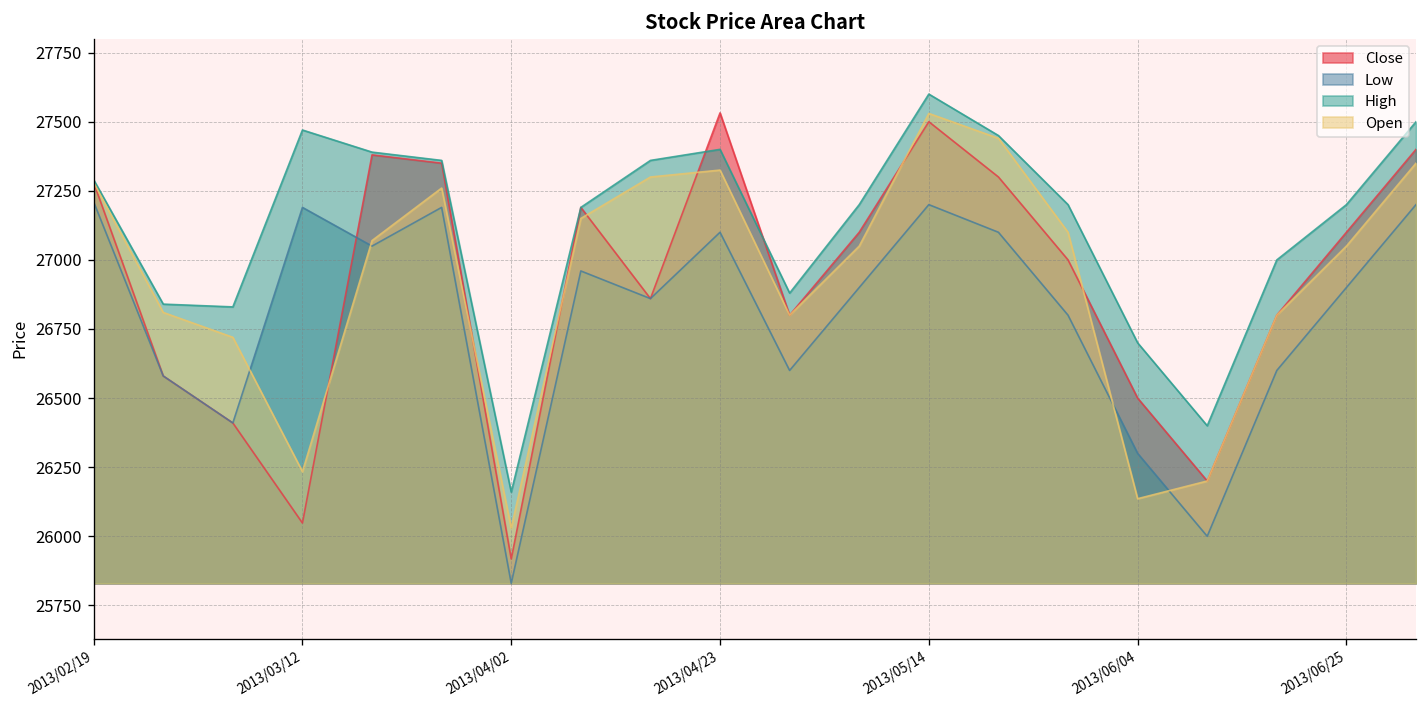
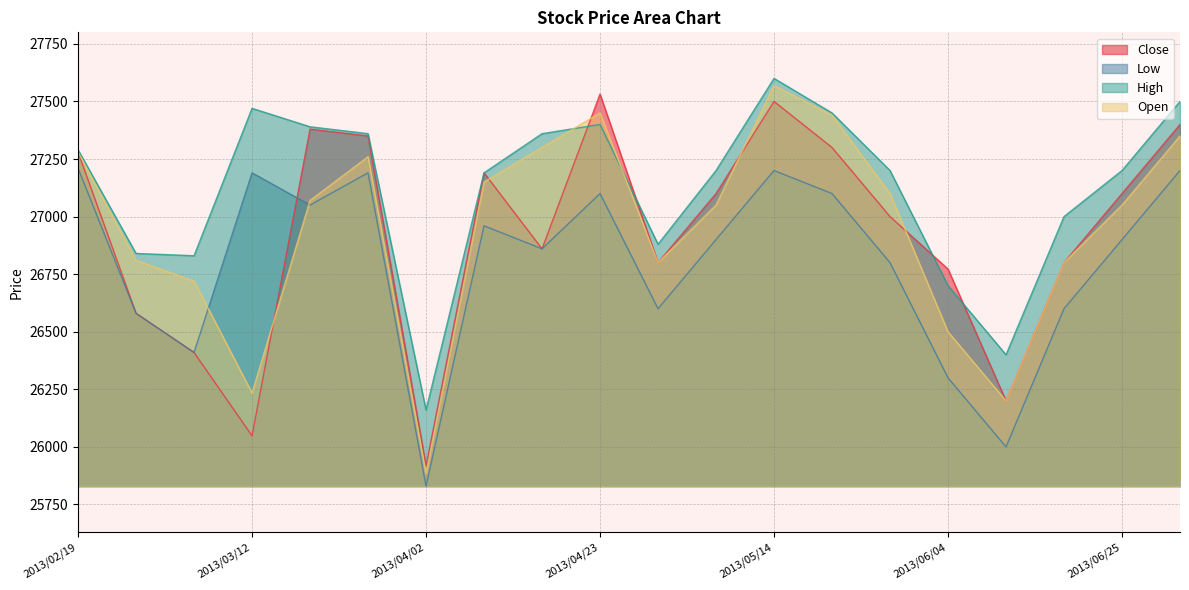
  {
    "Close": {
      "2013/03/12": 26050,
      "2013/04/02": 25920,
      "2013/04/23": 27530,
      "2013/05/14": 27500,
-     "2013/06/04": 26500,
+     "2013/06/04": 26770,
      "2013/06/25": 27100
    },
    "Open": {
      "2013/03/12": 26230,
-     "2013/04/02": 26030,
-     "2013/04/23": 27330,
-     "2013/05/14": 27530,
-     "2013/06/04": 26140,
+     "2013/04/02": 25890,
+     "2013/04/23": 27450,
+     "2013/05/14": 27570,
+     "2013/06/04": 26500,
      "2013/06/25": 27050
    }
  }
